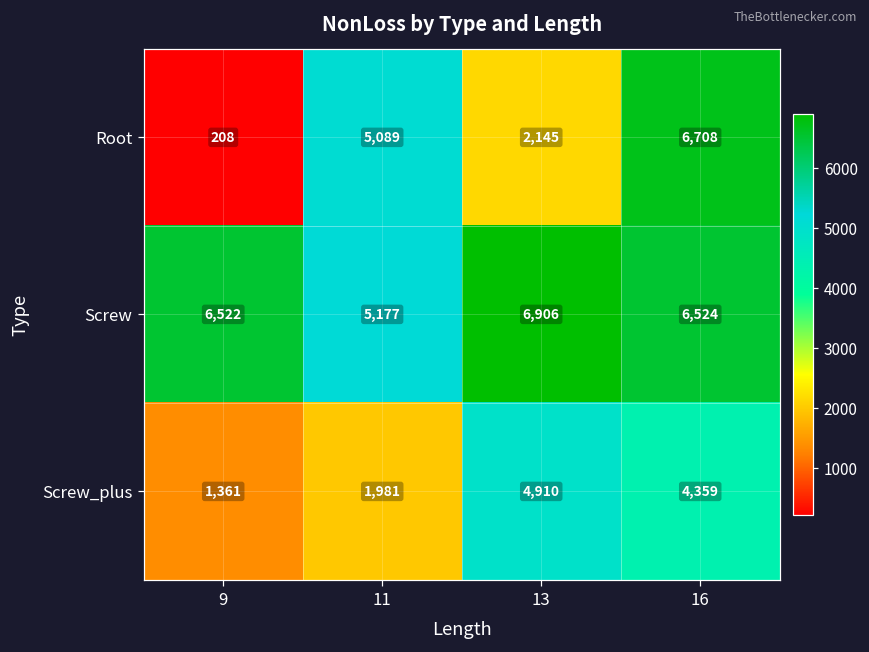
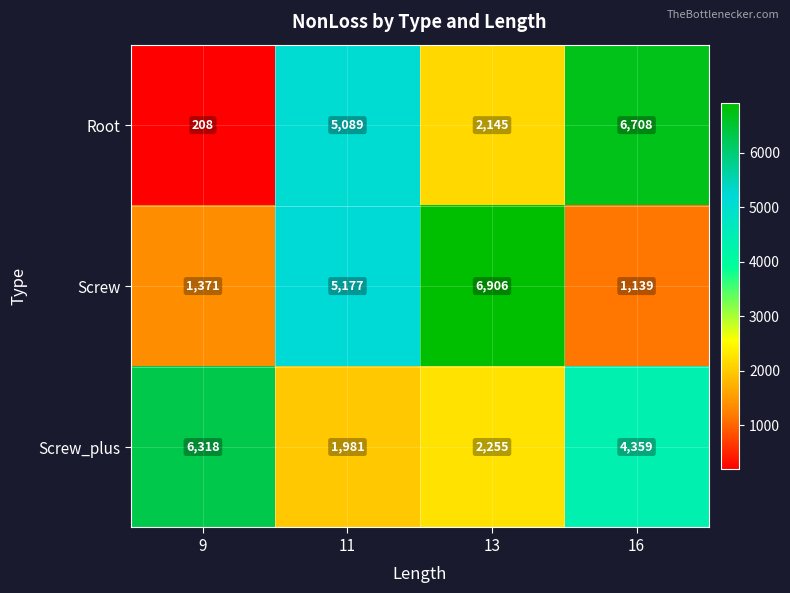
  {
    "Screw": {
-     "9": "6,522",
-     "16": "6,524"
+     "9": "1,371",
+     "16": "1,139"
    },
    "Screw_plus": {
-     "9": "1,361",
-     "13": "4,910"
+     "9": "6,318",
+     "13": "2,255"
    }
  }
